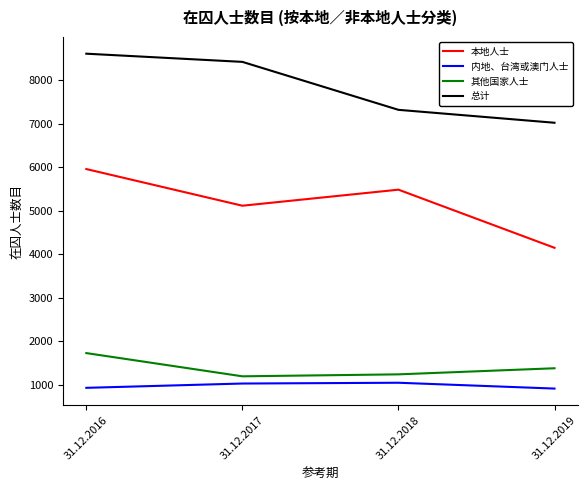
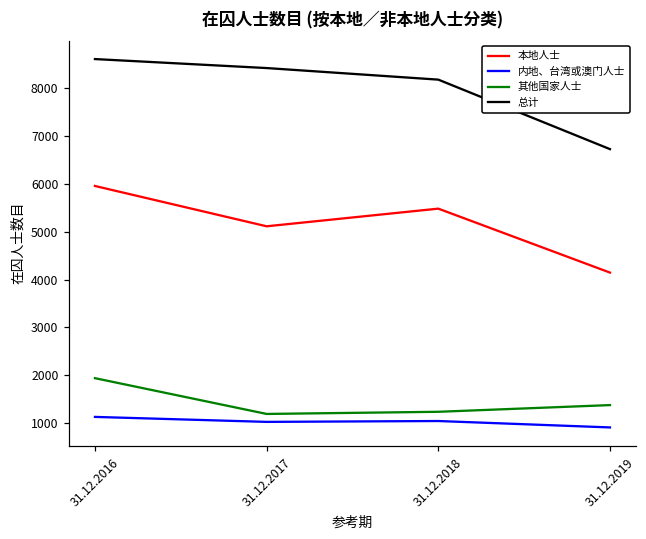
  {
    "本地人士": {
      "31.12.2016": 6000,
      "31.12.2017": 5100,
      "31.12.2018": 5500,
      "31.12.2019": 4100
    },
    "内地、台湾或澳门人士": {
-     "31.12.2016": 900,
+     "31.12.2016": 1100,
      "31.12.2017": 1000,
      "31.12.2018": 1000,
      "31.12.2019": 900
    },
    "其他国家人士": {
-     "31.12.2016": 1700,
+     "31.12.2016": 1900,
      "31.12.2017": 1200,
      "31.12.2018": 1200,
      "31.12.2019": 1400
    },
    "总计": {
      "31.12.2016": 8600,
      "31.12.2017": 8400,
-     "31.12.2018": 7300,
-     "31.12.2019": 7000
+     "31.12.2018": 8200,
+     "31.12.2019": 6700
    }
  }
